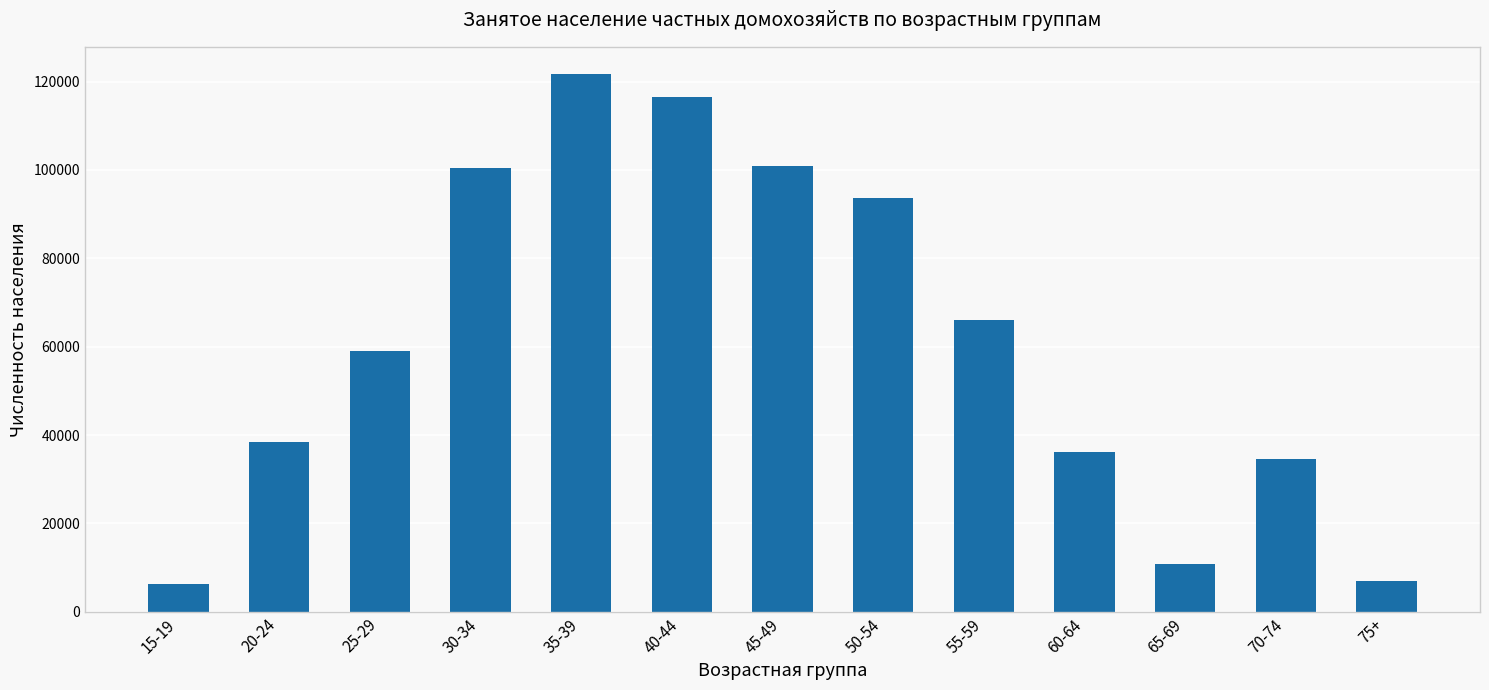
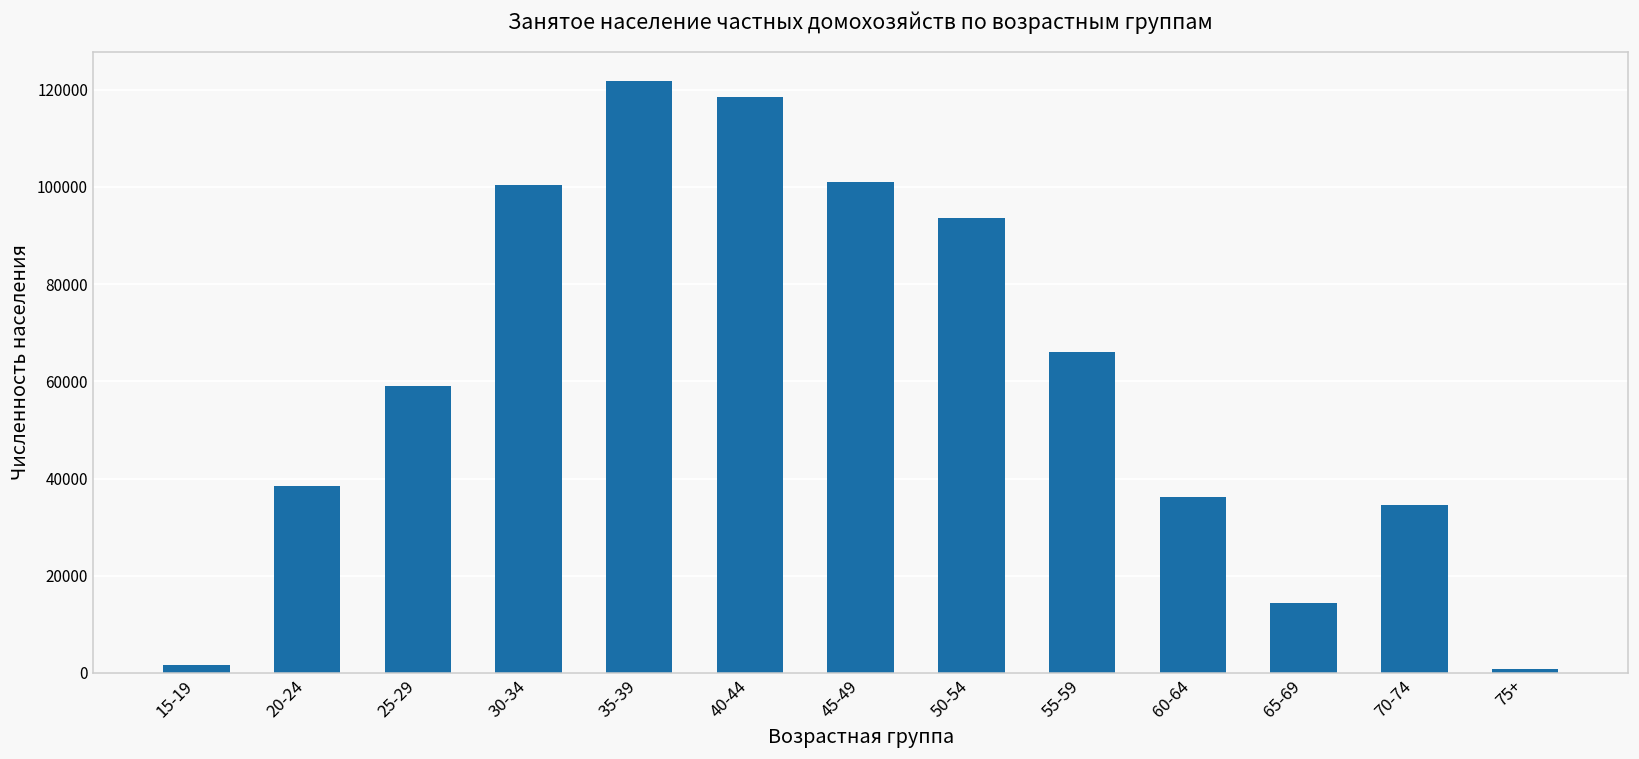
  {
-   "15-19": 6000,
+   "15-19": 2000,
    "20-24": 38000,
    "25-29": 59000,
    "30-34": 100000,
    "35-39": 122000,
-   "40-44": 117000,
+   "40-44": 118000,
    "45-49": 101000,
    "50-54": 94000,
    "55-59": 66000,
    "60-64": 36000,
-   "65-69": 11000,
+   "65-69": 14000,
    "70-74": 35000,
-   "75+": 7000
+   "75+": 1000
  }
